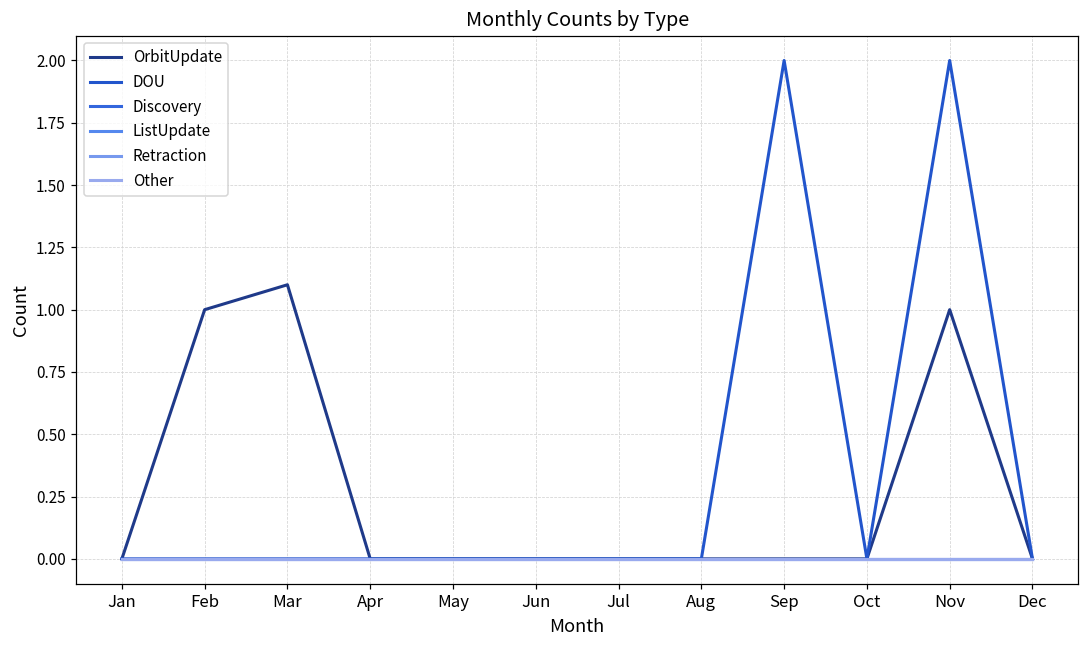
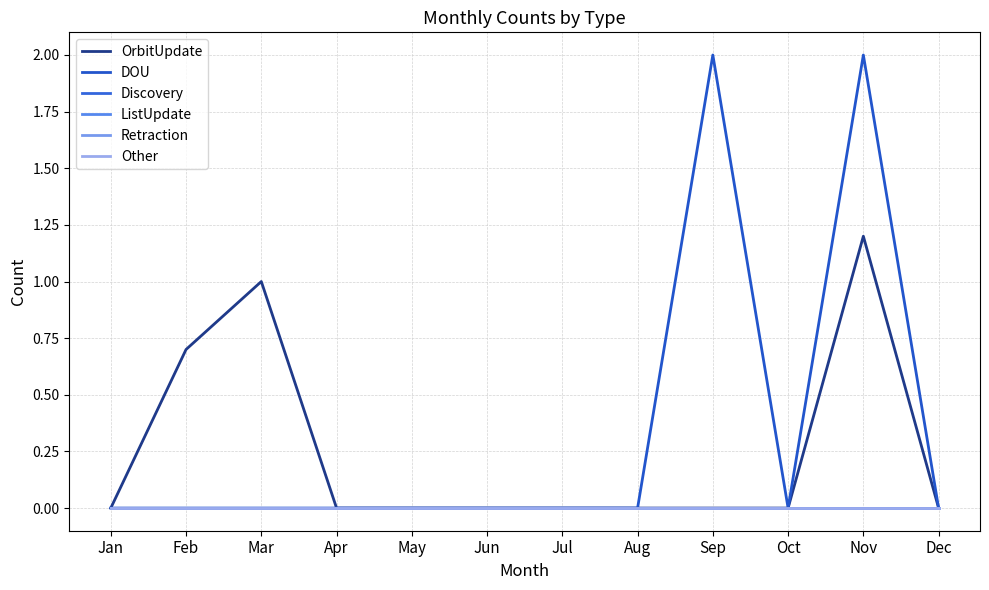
  {
    "OrbitUpdate": {
-     "Feb": 1.0,
-     "Mar": 1.1,
-     "Nov": 1.0
+     "Feb": 0.7,
+     "Mar": 1.0,
+     "Nov": 1.2
    },
    "DOU": {
      "Sep": 2.0,
      "Nov": 2.0
    },
    "Other": {
      "Nov": 0.0
    }
  }
